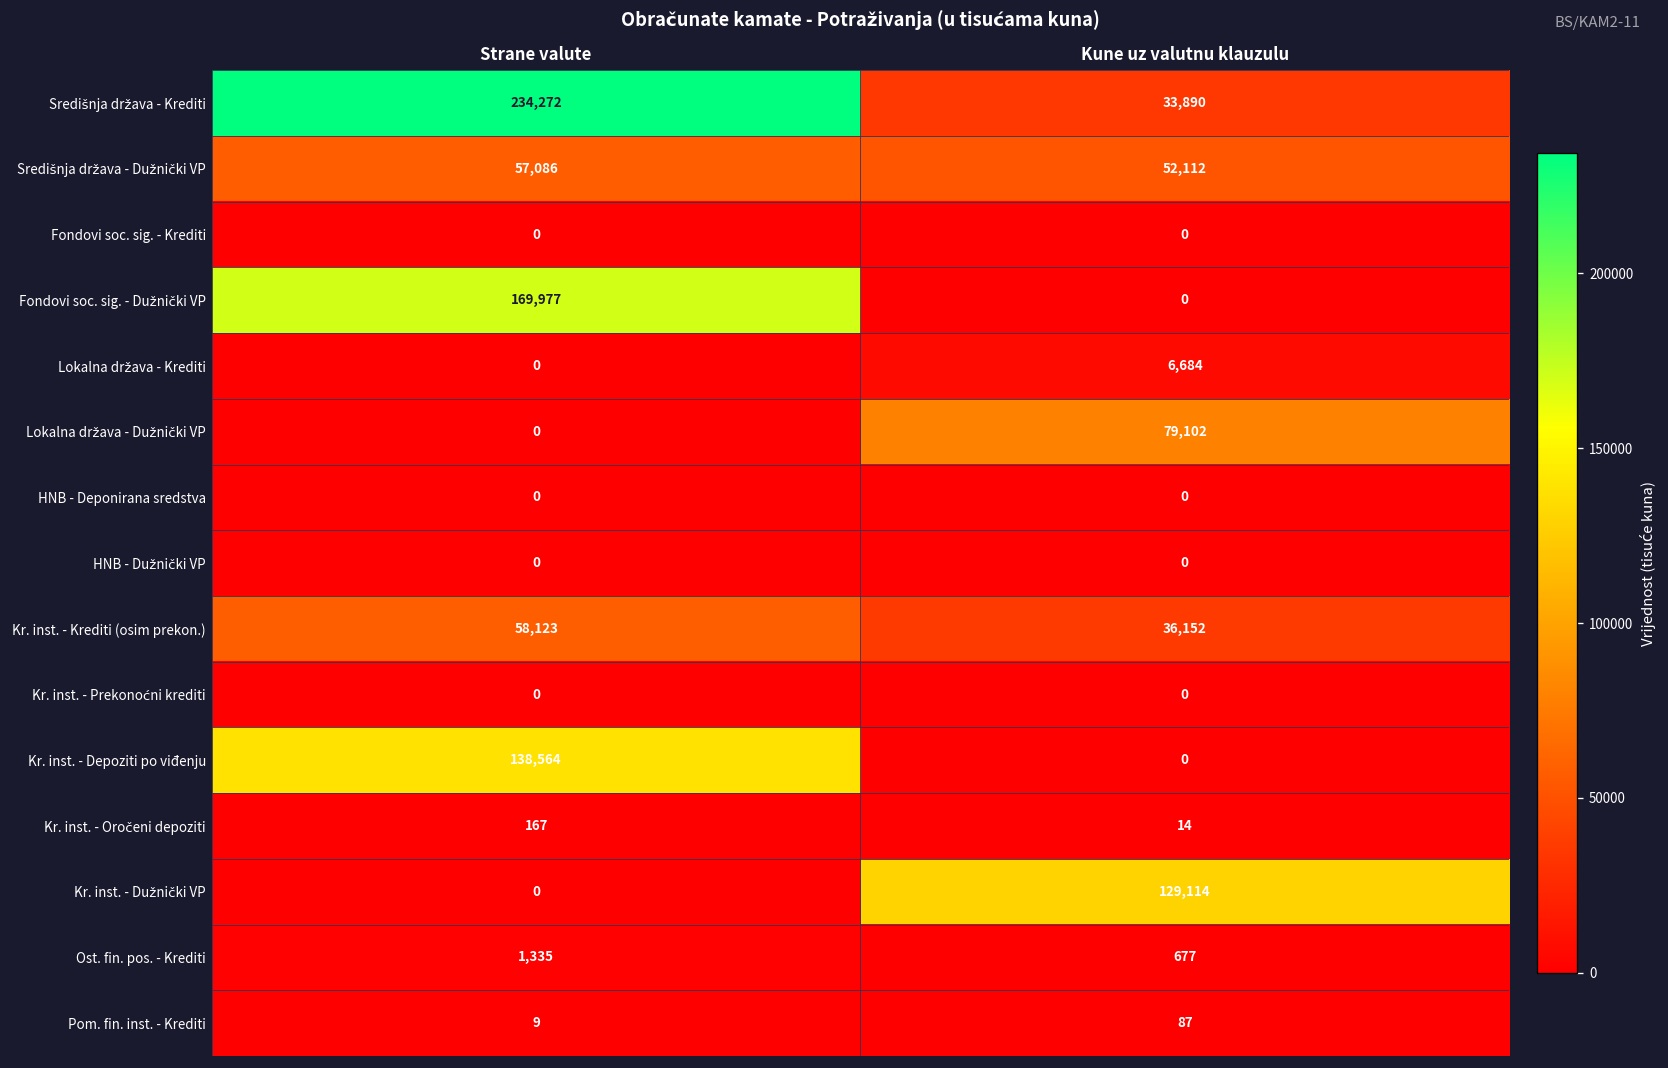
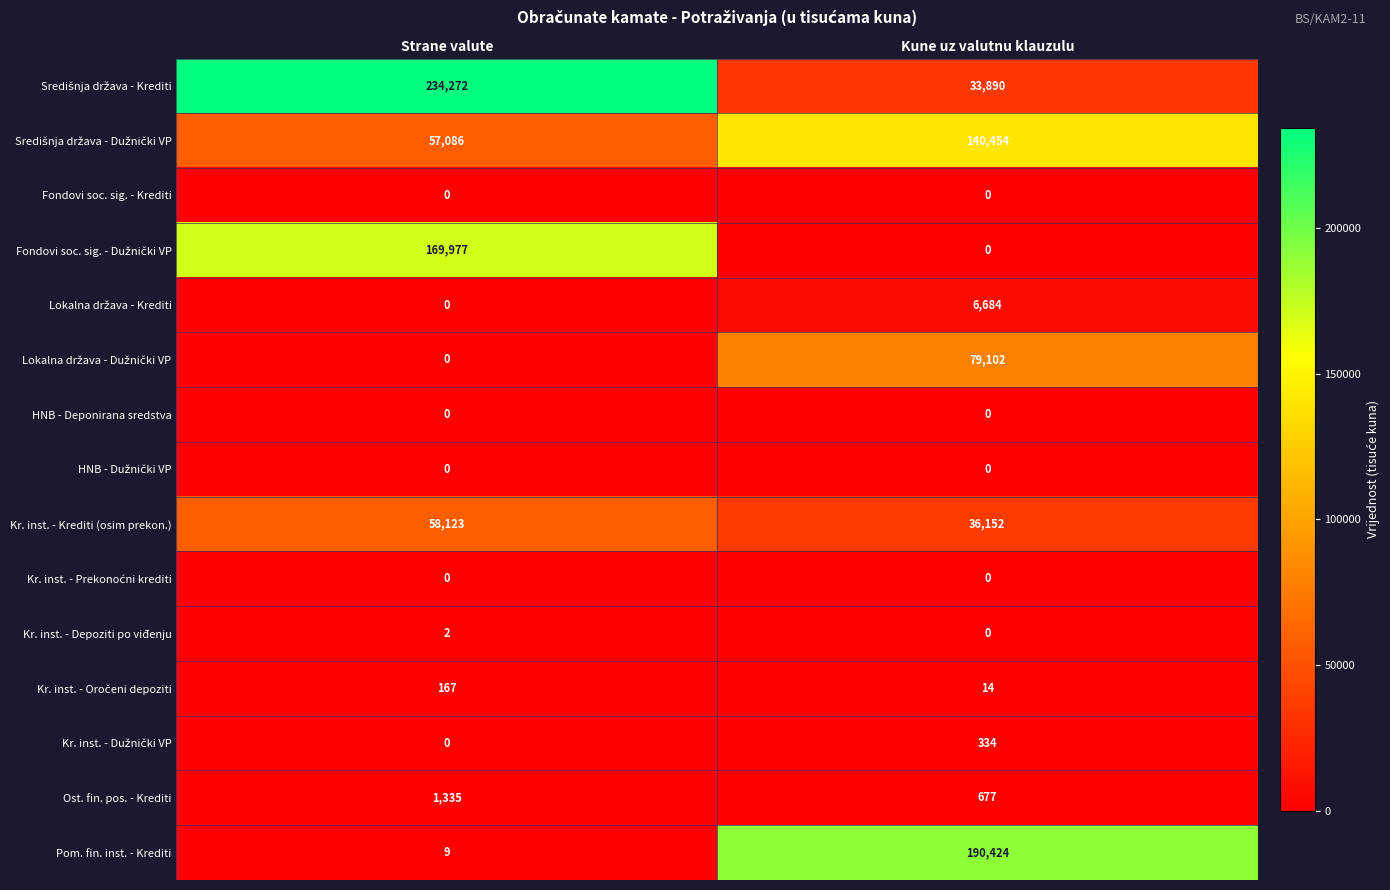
  {
    "Središnja država - Krediti": {
      "Strane valute": "234,272",
      "Kune uz valutnu klauzulu": "33,890"
    },
    "Središnja država - Dužnički VP": {
      "Strane valute": "57,086",
-     "Kune uz valutnu klauzulu": "52,112"
+     "Kune uz valutnu klauzulu": "140,454"
    },
    "Fondovi soc. sig. - Krediti": {
      "Strane valute": "0",
      "Kune uz valutnu klauzulu": "0"
    },
    "Fondovi soc. sig. - Dužnički VP": {
      "Strane valute": "169,977",
      "Kune uz valutnu klauzulu": "0"
    },
    "Lokalna država - Krediti": {
      "Strane valute": "0",
      "Kune uz valutnu klauzulu": "6,684"
    },
    "Lokalna država - Dužnički VP": {
      "Strane valute": "0",
      "Kune uz valutnu klauzulu": "79,102"
    },
    "HNB - Deponirana sredstva": {
      "Strane valute": "0",
      "Kune uz valutnu klauzulu": "0"
    },
    "HNB - Dužnički VP": {
      "Strane valute": "0",
      "Kune uz valutnu klauzulu": "0"
    },
    "Kr. inst. - Krediti (osim prekon.)": {
      "Strane valute": "58,123",
      "Kune uz valutnu klauzulu": "36,152"
    },
    "Kr. inst. - Prekonoćni krediti": {
      "Strane valute": "0",
      "Kune uz valutnu klauzulu": "0"
    },
    "Kr. inst. - Depoziti po viđenju": {
-     "Strane valute": "138,564",
+     "Strane valute": "2",
      "Kune uz valutnu klauzulu": "0"
    },
    "Kr. inst. - Oročeni depoziti": {
      "Strane valute": "167",
      "Kune uz valutnu klauzulu": "14"
    },
    "Kr. inst. - Dužnički VP": {
      "Strane valute": "0",
-     "Kune uz valutnu klauzulu": "129,114"
+     "Kune uz valutnu klauzulu": "334"
    },
    "Ost. fin. pos. - Krediti": {
      "Strane valute": "1,335",
      "Kune uz valutnu klauzulu": "677"
    },
    "Pom. fin. inst. - Krediti": {
      "Strane valute": "9",
-     "Kune uz valutnu klauzulu": "87"
+     "Kune uz valutnu klauzulu": "190,424"
    }
  }
